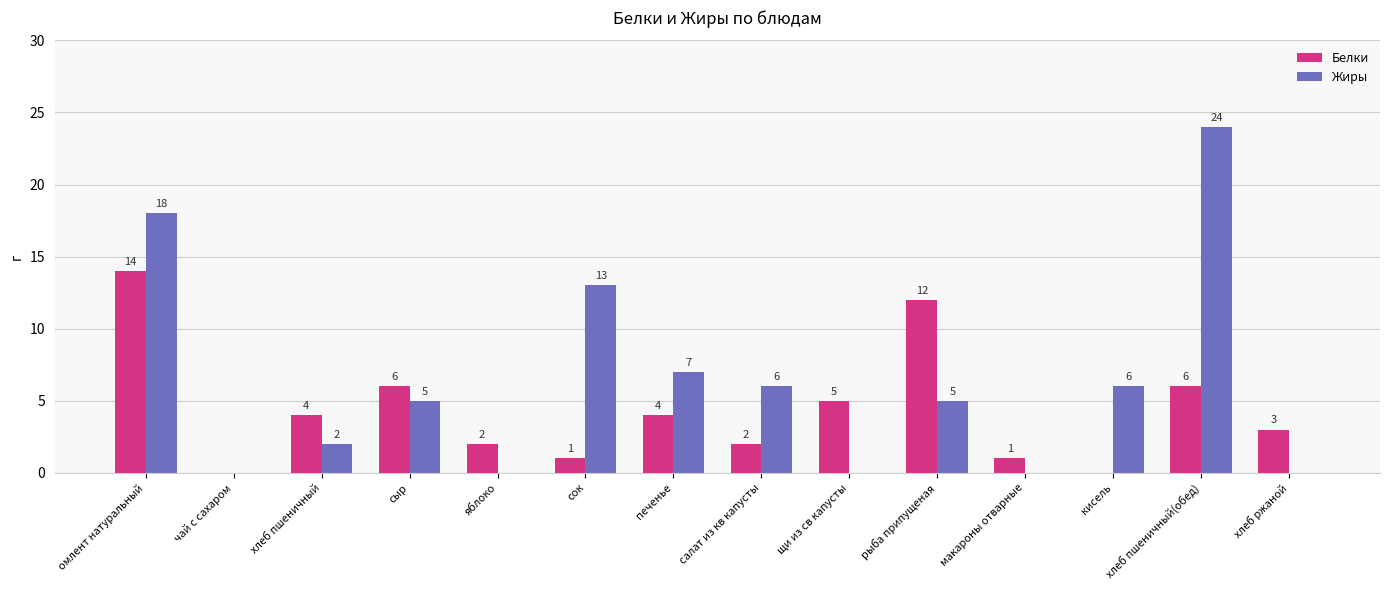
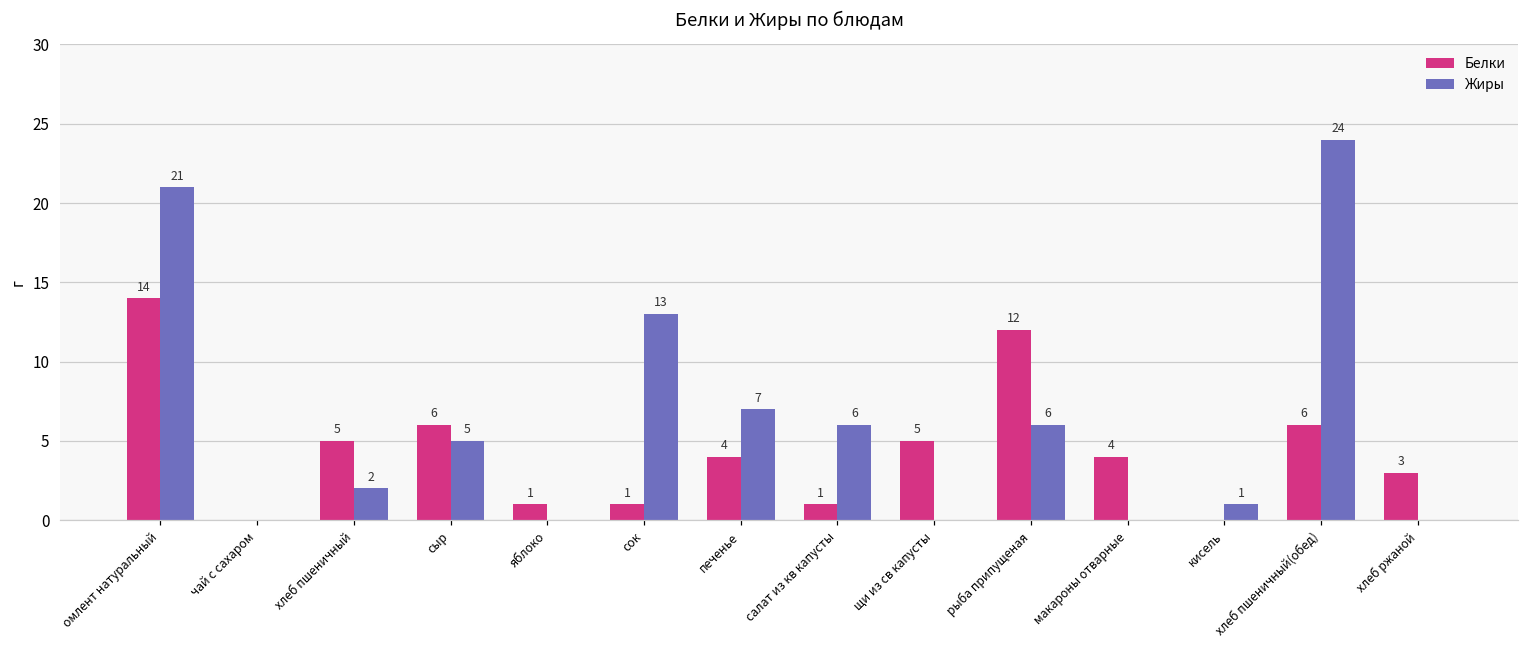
  {
    "Белки": {
      "омлент натуральный": 14,
-     "хлеб пшеничный": 4,
+     "хлеб пшеничный": 5,
      "сыр": 6,
-     "яблоко": 2,
+     "яблоко": 1,
      "сок": 1,
      "печенье": 4,
-     "салат из кв капусты": 2,
+     "салат из кв капусты": 1,
      "щи из св капусты": 5,
      "рыба припущеная": 12,
-     "макароны отварные": 1,
+     "макароны отварные": 4,
      "хлеб пшеничный(обед)": 6,
      "хлеб ржаной": 3
    },
    "Жиры": {
-     "омлент натуральный": 18,
+     "омлент натуральный": 21,
      "хлеб пшеничный": 2,
      "сыр": 5,
      "сок": 13,
      "печенье": 7,
      "салат из кв капусты": 6,
-     "рыба припущеная": 5,
-     "кисель": 6,
+     "рыба припущеная": 6,
+     "кисель": 1,
      "хлеб пшеничный(обед)": 24
    }
  }
